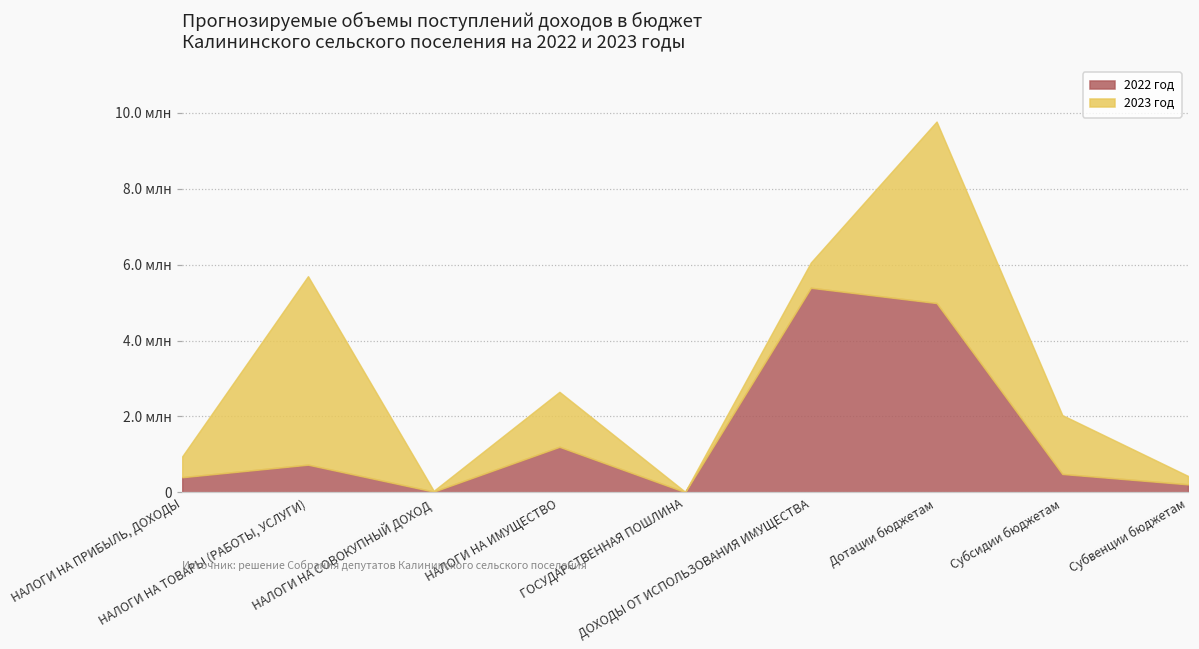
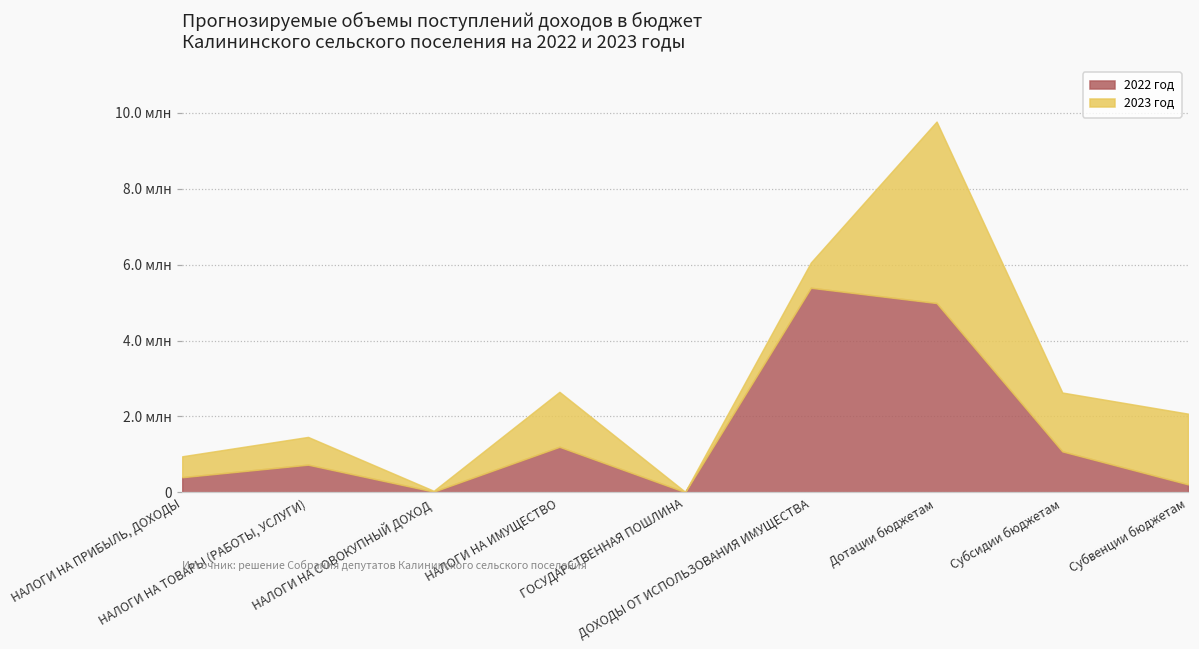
  {
    "2022 год": {
      "НАЛОГИ НА ПРИБЫЛЬ, ДОХОДЫ": "0.4 млн",
      "НАЛОГИ НА ТОВАРЫ (РАБОТЫ, УСЛУГИ)": "0.7 млн",
      "НАЛОГИ НА ИМУЩЕСТВО": "1.2 млн",
      "ДОХОДЫ ОТ ИСПОЛЬЗОВАНИЯ ИМУЩЕСТВА": "5.4 млн",
      "Дотации бюджетам": "5.0 млн",
-     "Субсидии бюджетам": "0.5 млн",
+     "Субсидии бюджетам": "1.1 млн",
      "Субвенции бюджетам": "0.2 млн"
    },
    "2023 год": {
      "НАЛОГИ НА ПРИБЫЛЬ, ДОХОДЫ": "0.5 млн",
-     "НАЛОГИ НА ТОВАРЫ (РАБОТЫ, УСЛУГИ)": "5.0 млн",
+     "НАЛОГИ НА ТОВАРЫ (РАБОТЫ, УСЛУГИ)": "0.7 млн",
      "НАЛОГИ НА ИМУЩЕСТВО": "1.4 млн",
      "ДОХОДЫ ОТ ИСПОЛЬЗОВАНИЯ ИМУЩЕСТВА": "0.7 млн",
      "Дотации бюджетам": "4.8 млн",
      "Субсидии бюджетам": "1.5 млн",
-     "Субвенции бюджетам": "0.2 млн"
+     "Субвенции бюджетам": "1.9 млн"
    }
  }
